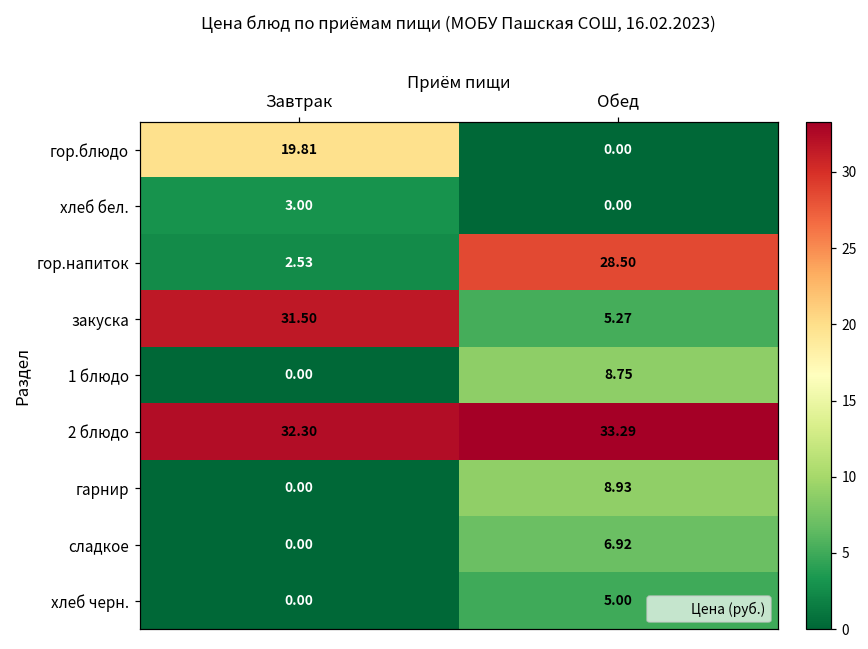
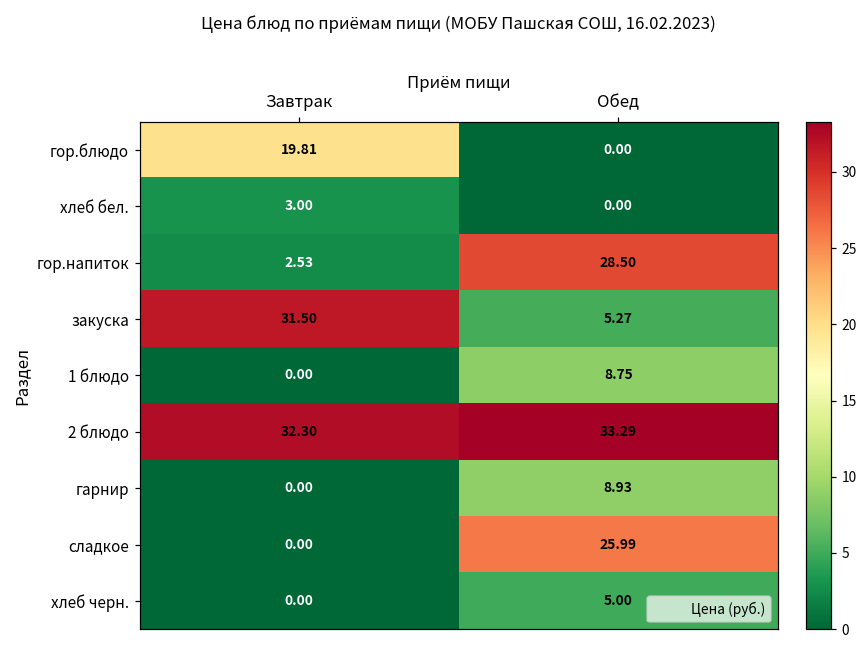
  {
    "гор.блюдо": {
      "Завтрак": 19.81,
      "Обед": 0.00
    },
    "хлеб бел.": {
      "Завтрак": 3.00,
      "Обед": 0.00
    },
    "гор.напиток": {
      "Завтрак": 2.53,
      "Обед": 28.50
    },
    "закуска": {
      "Завтрак": 31.50,
      "Обед": 5.27
    },
    "1 блюдо": {
      "Завтрак": 0.00,
      "Обед": 8.75
    },
    "2 блюдо": {
      "Завтрак": 32.30,
      "Обед": 33.29
    },
    "гарнир": {
      "Завтрак": 0.00,
      "Обед": 8.93
    },
    "сладкое": {
      "Завтрак": 0.00,
-     "Обед": 6.92
+     "Обед": 25.99
    },
    "хлеб черн.": {
      "Завтрак": 0.00,
      "Обед": 5.00
    }
  }
